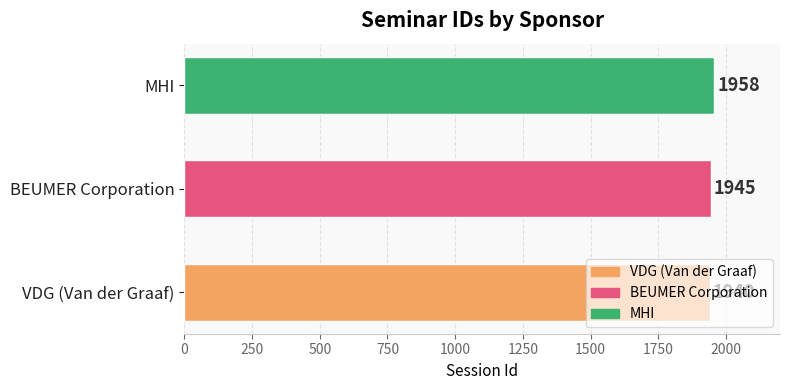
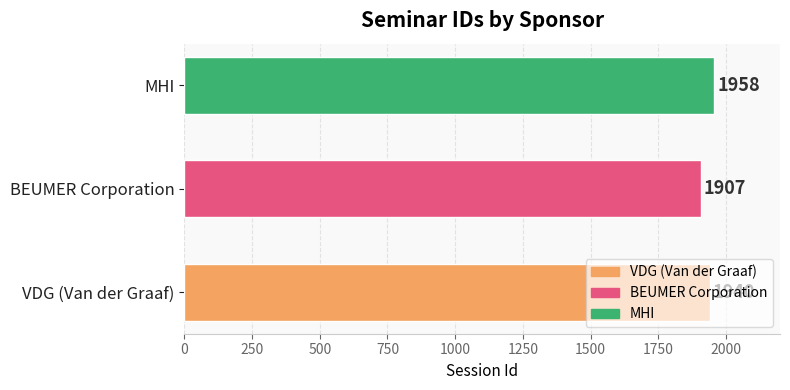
  {
    "MHI": 1958,
-   "BEUMER Corporation": 1945
+   "BEUMER Corporation": 1907
  }
